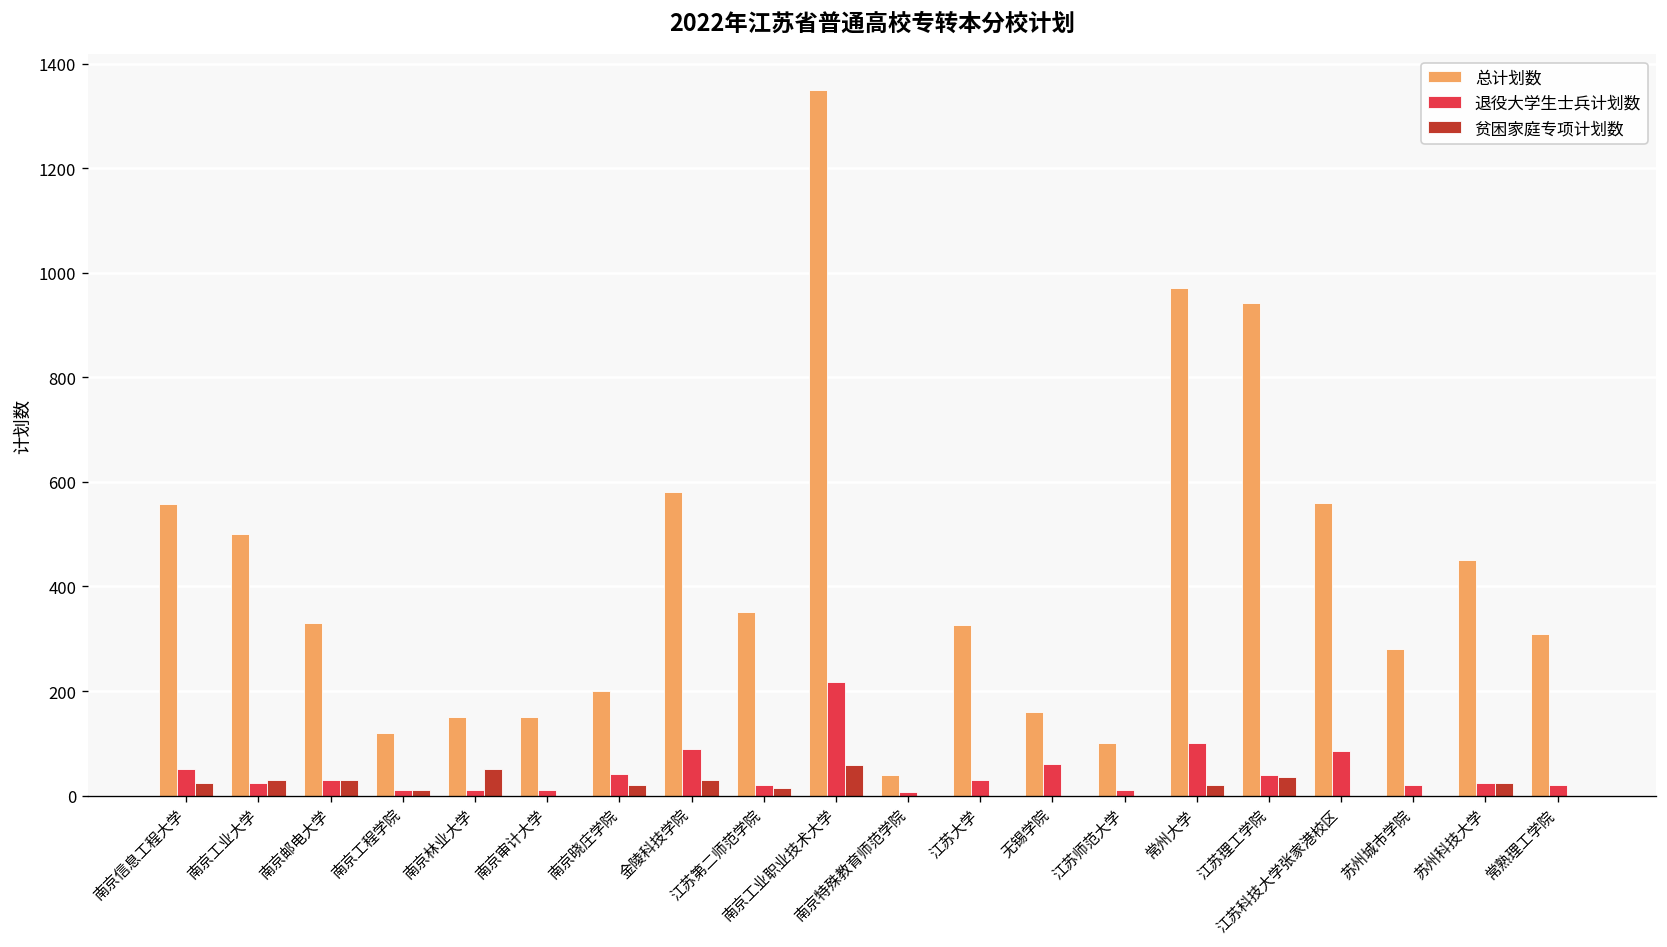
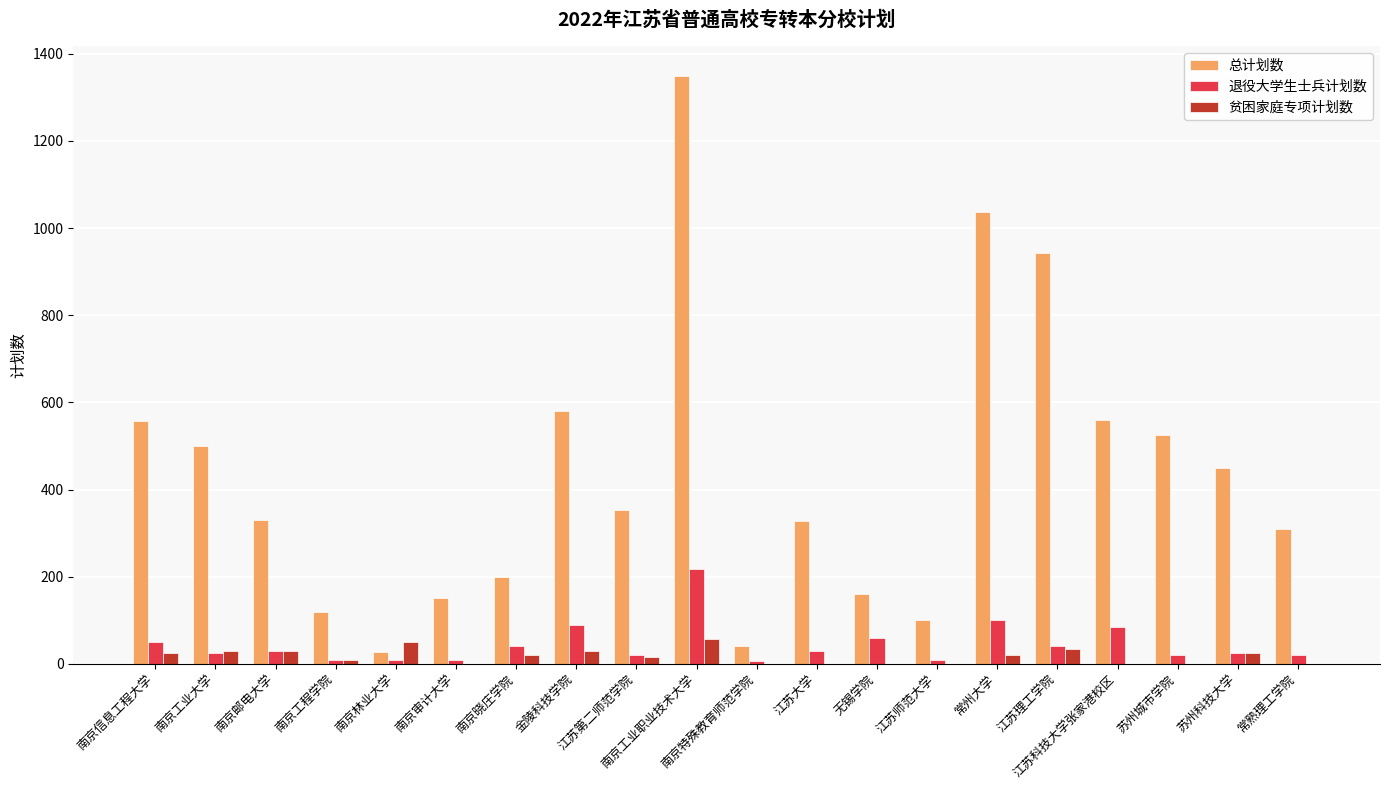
  {
    "总计划数": {
      "南京信息工程大学": 560,
      "南京工业大学": 500,
      "南京邮电大学": 330,
      "南京工程学院": 120,
-     "南京林业大学": 150,
+     "南京林业大学": 30,
      "南京审计大学": 150,
      "南京晓庄学院": 200,
      "金陵科技学院": 580,
      "江苏第二师范学院": 350,
      "南京工业职业技术大学": 1350,
      "南京特殊教育师范学院": 40,
      "江苏大学": 330,
      "无锡学院": 160,
      "江苏师范大学": 100,
-     "常州大学": 970,
+     "常州大学": 1040,
      "江苏理工学院": 940,
      "江苏科技大学张家港校区": 560,
-     "苏州城市学院": 280,
+     "苏州城市学院": 530,
      "苏州科技大学": 450,
      "常熟理工学院": 310
    }
  }
